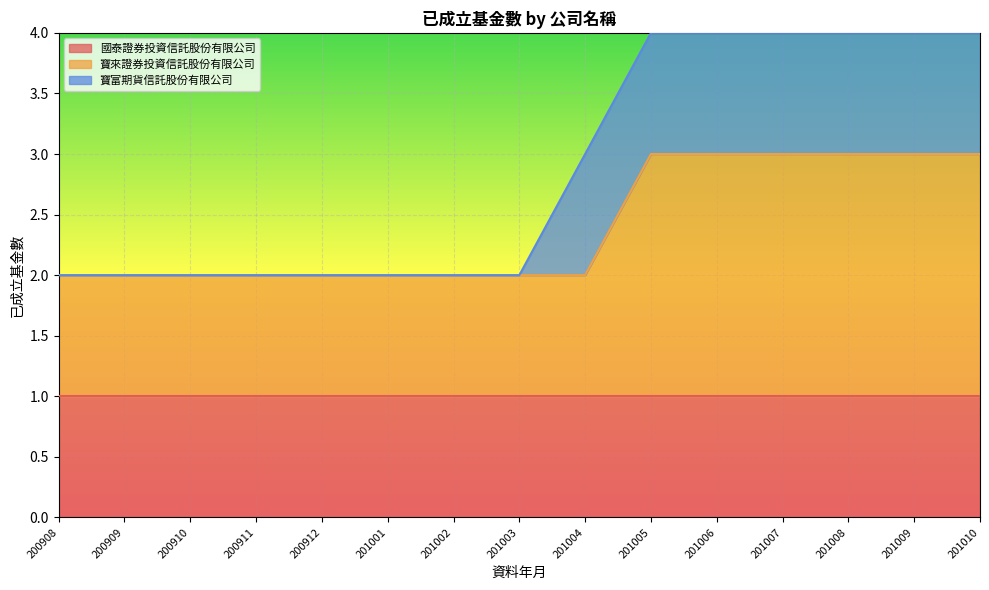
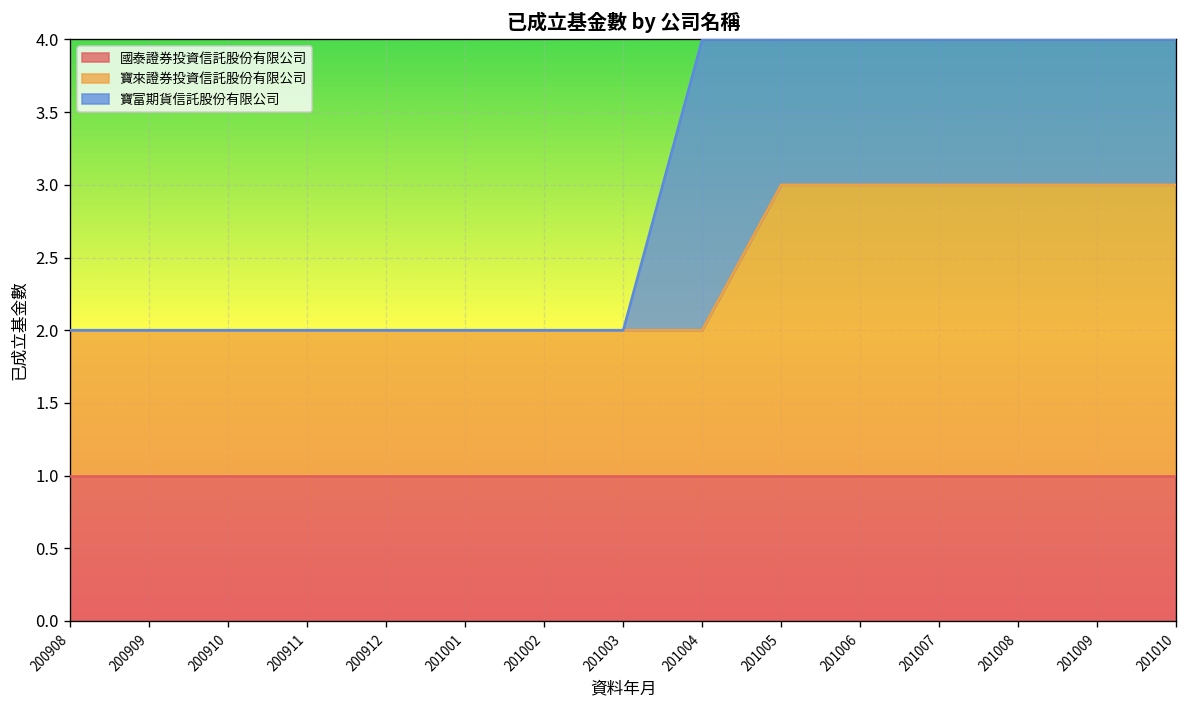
  {
    "國泰證券投資信託股份有限公司": {
      "200908": 1,
      "200909": 1,
      "200910": 1,
      "200911": 1,
      "200912": 1,
      "201001": 1,
      "201002": 1,
      "201003": 1,
      "201004": 1,
      "201005": 1,
      "201006": 1,
      "201007": 1,
      "201008": 1,
      "201009": 1,
      "201010": 1
    },
    "寶來證券投資信託股份有限公司": {
      "201004": 1,
      "201005": 2,
      "201006": 2,
      "201007": 2,
      "201008": 2,
      "201009": 2,
      "201010": 2
    },
    "寶富期貨信託股份有限公司": {
-     "201004": 1,
+     "201004": 2,
      "201005": 1,
      "201006": 1,
      "201007": 1,
      "201008": 1,
      "201009": 1,
      "201010": 1
    }
  }
